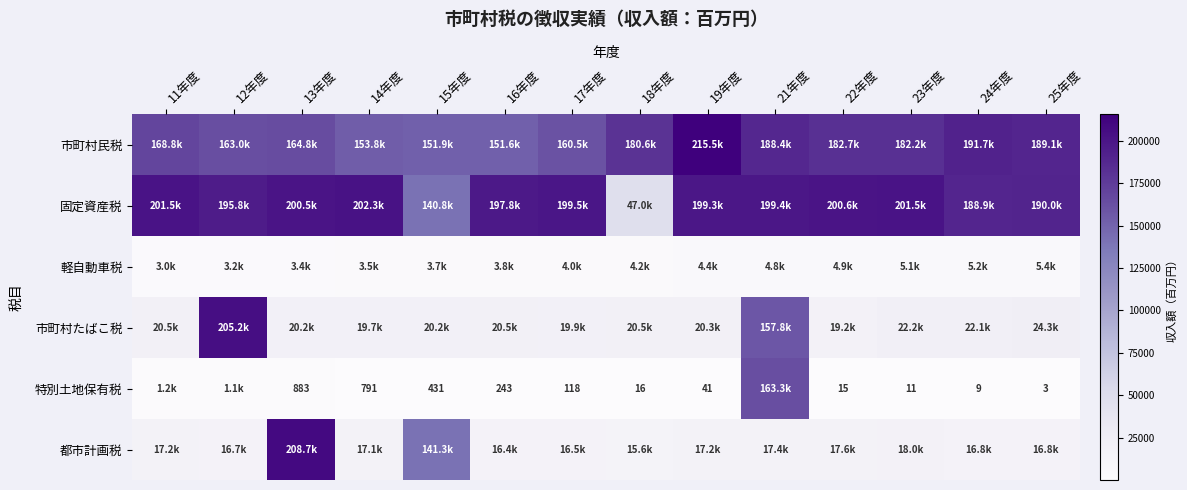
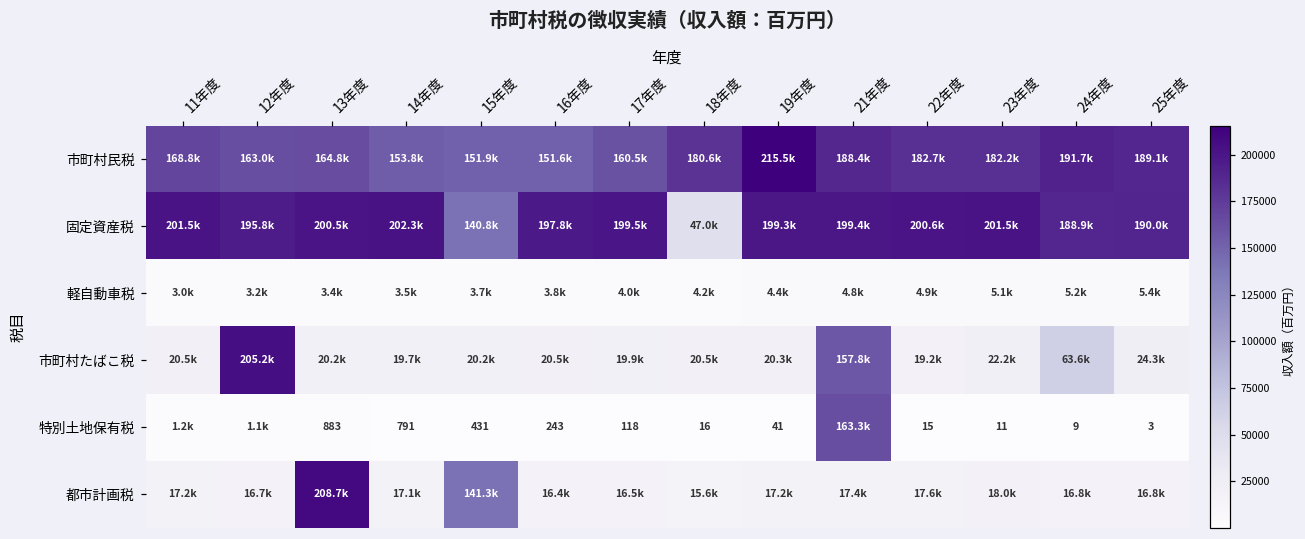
  {
    "市町村民税": {
      "11年度": "168.8k",
      "12年度": "163.0k",
      "13年度": "164.8k",
      "14年度": "153.8k",
      "15年度": "151.9k",
      "16年度": "151.6k",
      "17年度": "160.5k",
      "18年度": "180.6k",
      "19年度": "215.5k",
      "21年度": "188.4k",
      "22年度": "182.7k",
      "23年度": "182.2k",
      "24年度": "191.7k",
      "25年度": "189.1k"
    },
    "固定資産税": {
      "11年度": "201.5k",
      "12年度": "195.8k",
      "13年度": "200.5k",
      "14年度": "202.3k",
      "15年度": "140.8k",
      "16年度": "197.8k",
      "17年度": "199.5k",
      "18年度": "47.0k",
      "19年度": "199.3k",
      "21年度": "199.4k",
      "22年度": "200.6k",
      "23年度": "201.5k",
      "24年度": "188.9k",
      "25年度": "190.0k"
    },
    "軽自動車税": {
      "11年度": "3.0k",
      "12年度": "3.2k",
      "13年度": "3.4k",
      "14年度": "3.5k",
      "15年度": "3.7k",
      "16年度": "3.8k",
      "17年度": "4.0k",
      "18年度": "4.2k",
      "19年度": "4.4k",
      "21年度": "4.8k",
      "22年度": "4.9k",
      "23年度": "5.1k",
      "24年度": "5.2k",
      "25年度": "5.4k"
    },
    "市町村たばこ税": {
      "11年度": "20.5k",
      "12年度": "205.2k",
      "13年度": "20.2k",
      "14年度": "19.7k",
      "15年度": "20.2k",
      "16年度": "20.5k",
      "17年度": "19.9k",
      "18年度": "20.5k",
      "19年度": "20.3k",
      "21年度": "157.8k",
      "22年度": "19.2k",
      "23年度": "22.2k",
-     "24年度": "22.1k",
+     "24年度": "63.6k",
      "25年度": "24.3k"
    },
    "特別土地保有税": {
      "11年度": "1.2k",
      "12年度": "1.1k",
      "13年度": "883",
      "14年度": "791",
      "15年度": "431",
      "16年度": "243",
      "17年度": "118",
      "18年度": "16",
      "19年度": "41",
      "21年度": "163.3k",
      "22年度": "15",
      "23年度": "11",
      "24年度": "9",
      "25年度": "3"
    },
    "都市計画税": {
      "11年度": "17.2k",
      "12年度": "16.7k",
      "13年度": "208.7k",
      "14年度": "17.1k",
      "15年度": "141.3k",
      "16年度": "16.4k",
      "17年度": "16.5k",
      "18年度": "15.6k",
      "19年度": "17.2k",
      "21年度": "17.4k",
      "22年度": "17.6k",
      "23年度": "18.0k",
      "24年度": "16.8k",
      "25年度": "16.8k"
    }
  }
